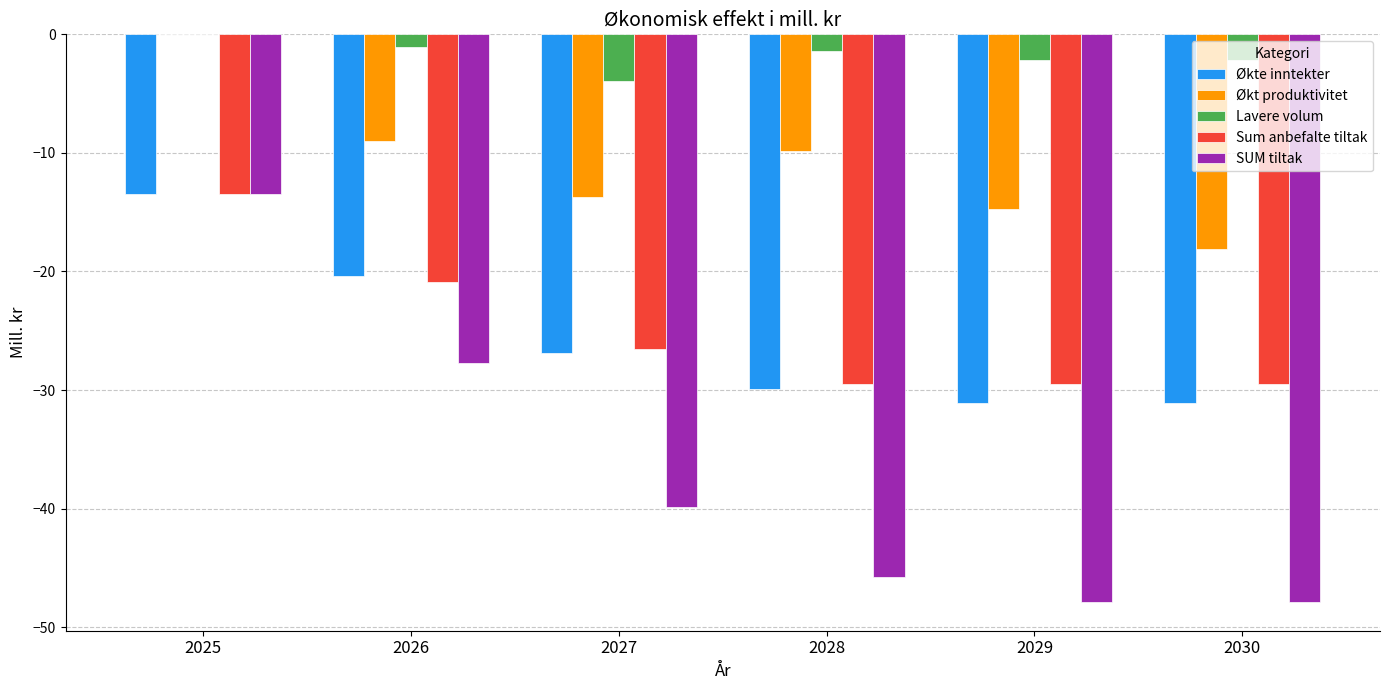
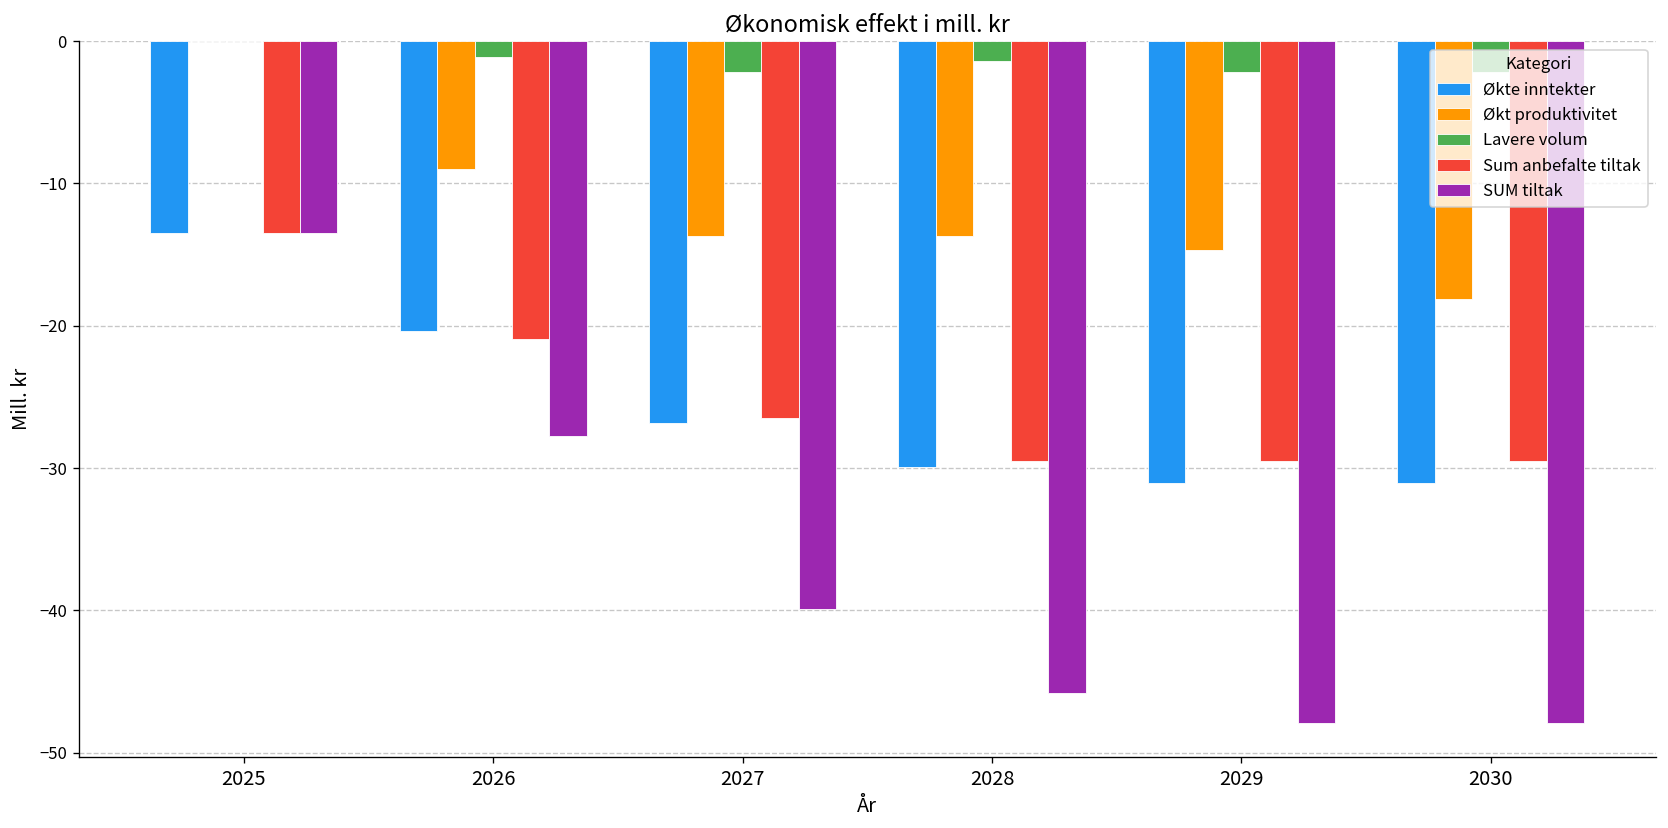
  {
    "Økte inntekter": {
      "2025": -13.5,
      "2026": -20.4,
      "2027": -26.9,
      "2028": -30.0,
      "2029": -31.1,
      "2030": -31.1
    },
    "Økt produktivitet": {
      "2025": 0.0,
      "2026": -9.0,
      "2027": -13.7,
-     "2028": -9.8,
+     "2028": -13.7,
      "2029": -14.7,
      "2030": -18.1
    },
    "Lavere volum": {
      "2025": 0.0,
      "2026": -1.1,
-     "2027": -3.9,
+     "2027": -2.2,
      "2028": -1.4,
      "2029": -2.2
    },
    "Sum anbefalte tiltak": {
      "2025": -13.5,
      "2026": -20.9,
      "2027": -26.5,
      "2028": -29.5,
      "2029": -29.5,
      "2030": -29.5
    },
    "SUM tiltak": {
      "2025": -13.5,
      "2026": -27.8,
      "2027": -39.9,
      "2028": -45.8,
      "2029": -47.9,
      "2030": -47.9
    }
  }
